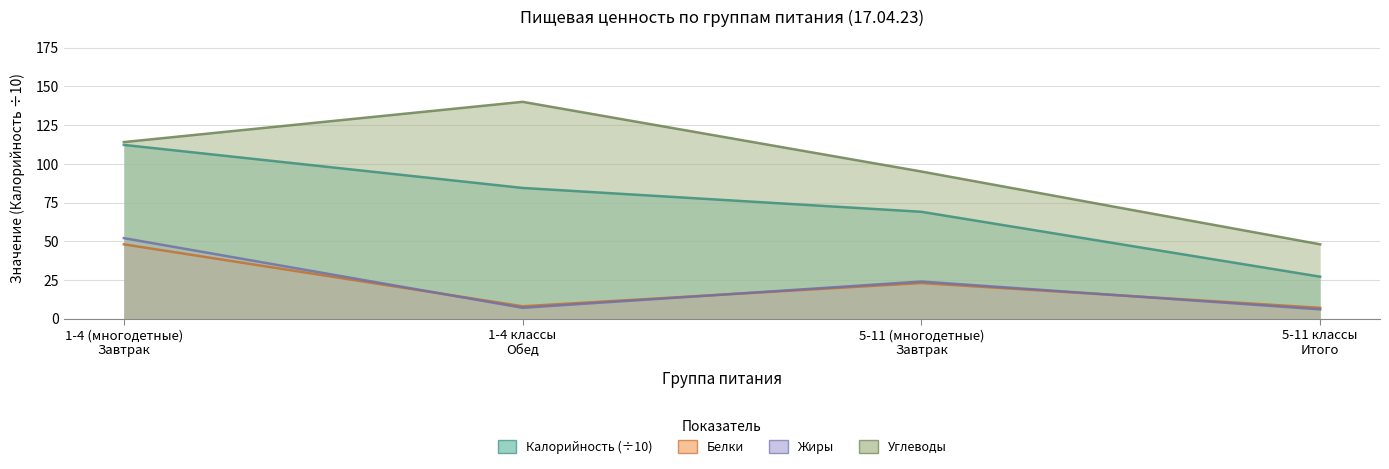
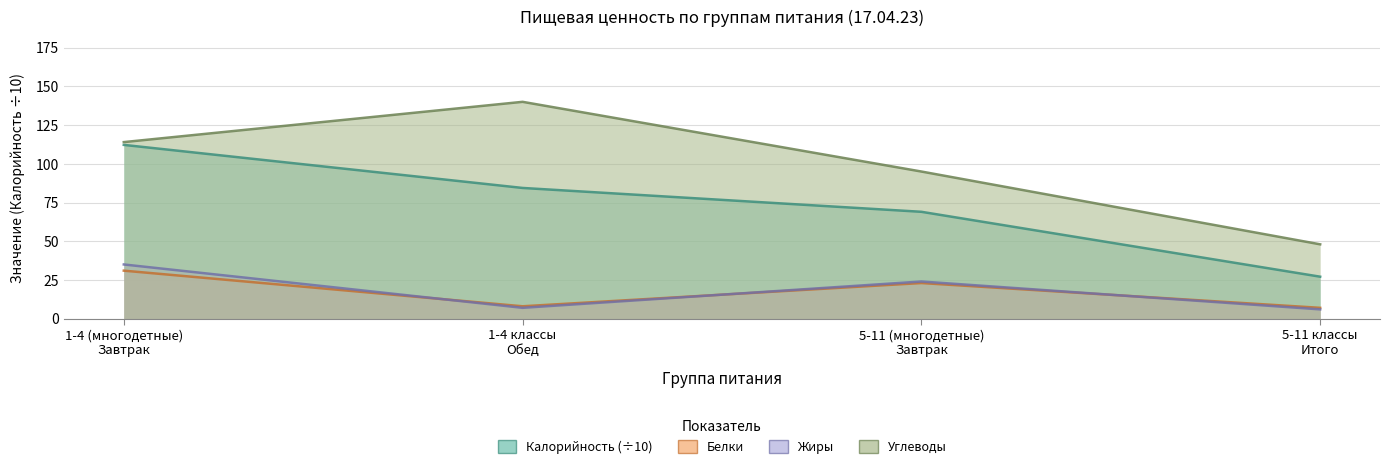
  {
    "Белки": {
-     "1-4 (многодетные) Завтрак": 48
+     "1-4 (многодетные) Завтрак": 31
    },
    "Жиры": {
-     "1-4 (многодетные) Завтрак": 52
+     "1-4 (многодетные) Завтрак": 35
    }
  }
